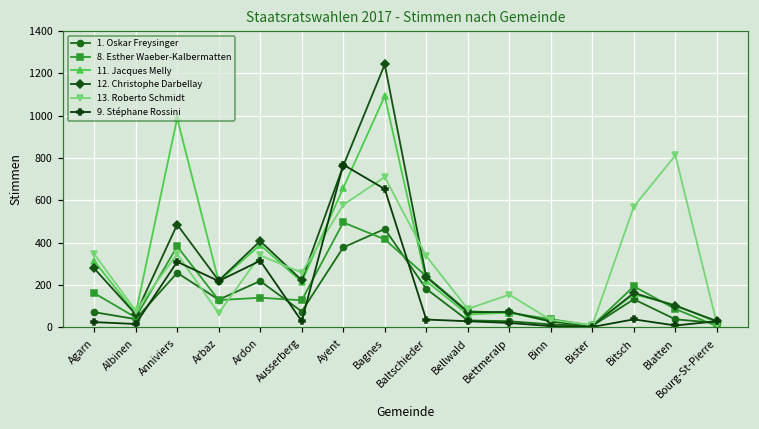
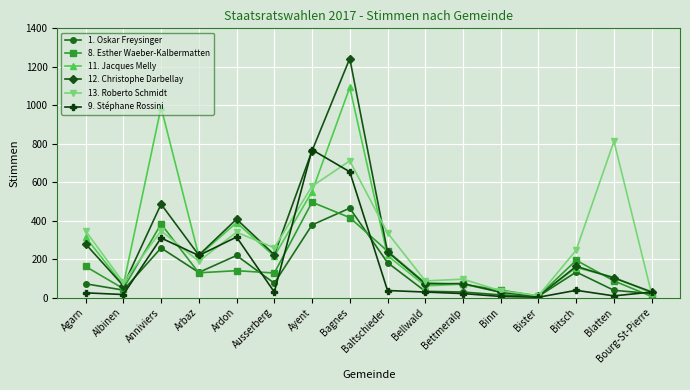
  {
    "11. Jacques Melly": {
      "Agarn": 310,
      "Ardon": 390,
-     "Ayent": 660,
+     "Ayent": 550,
      "Bagnes": 1090,
      "Baltschieder": 220
    },
    "13. Roberto Schmidt": {
      "Agarn": 350,
      "Albinen": 80,
      "Anniviers": 350,
-     "Arbaz": 70,
+     "Arbaz": 190,
      "Ardon": 340,
      "Ausserberg": 260,
      "Ayent": 580,
      "Bagnes": 710,
      "Baltschieder": 340,
-     "Bettmeralp": 160,
-     "Bitsch": 570,
+     "Bettmeralp": 100,
+     "Bitsch": 250,
      "Blatten": 810
    }
  }
